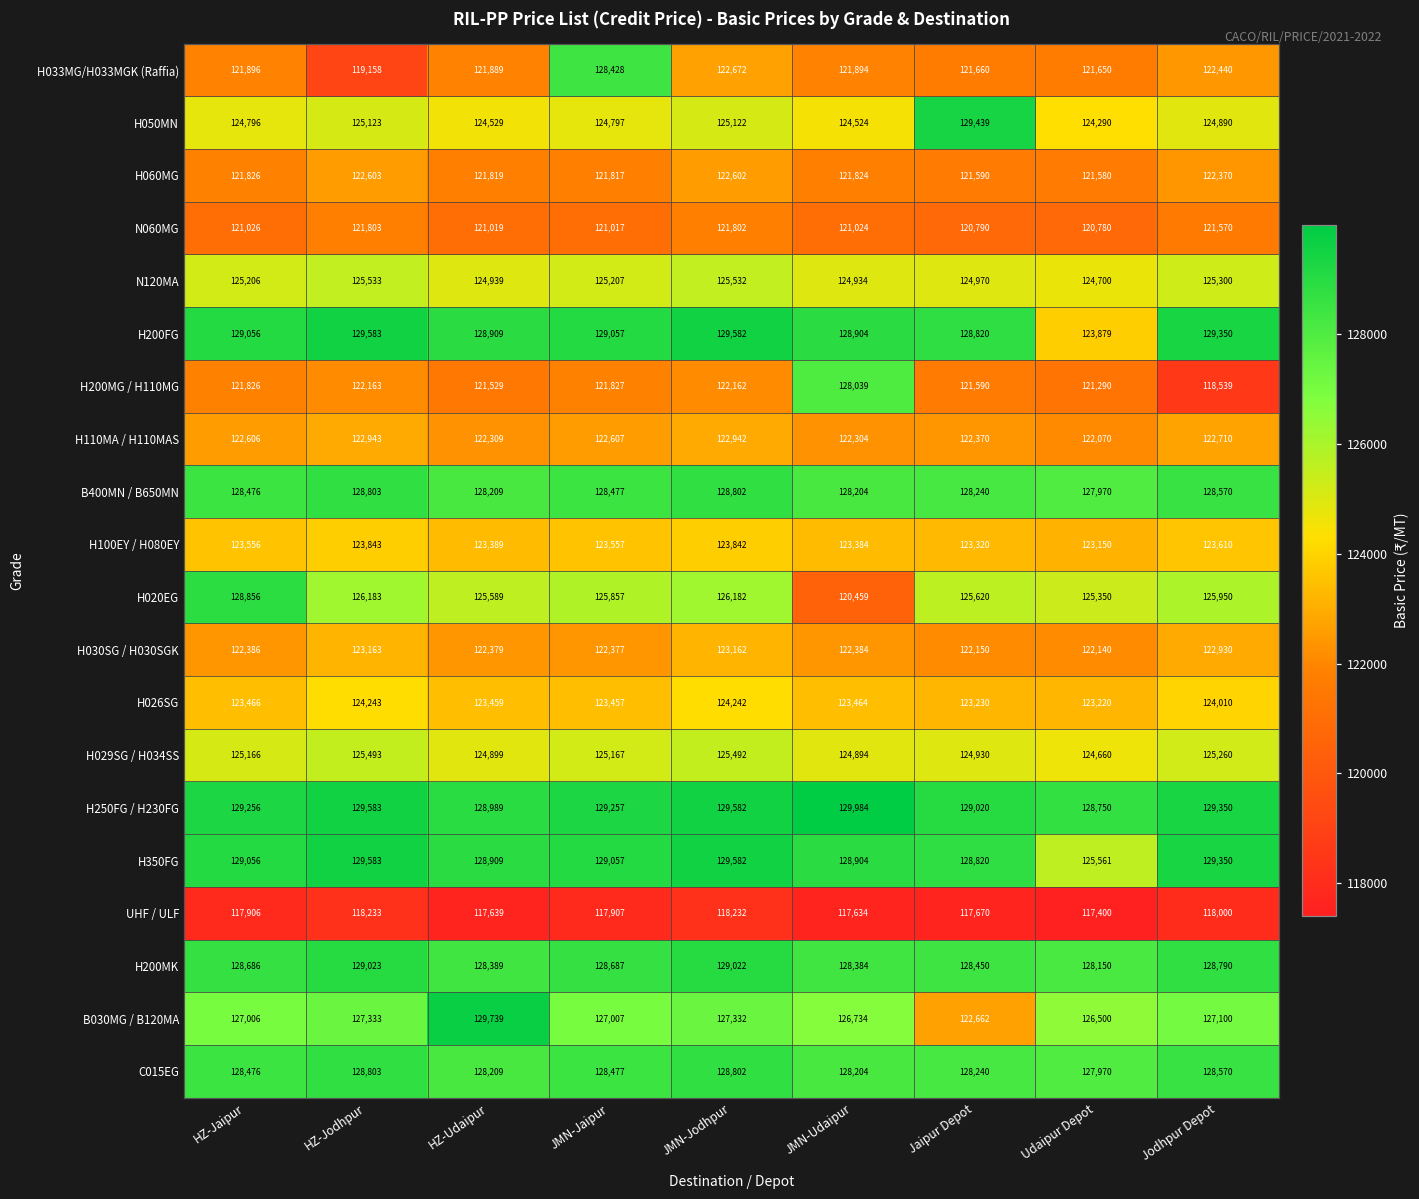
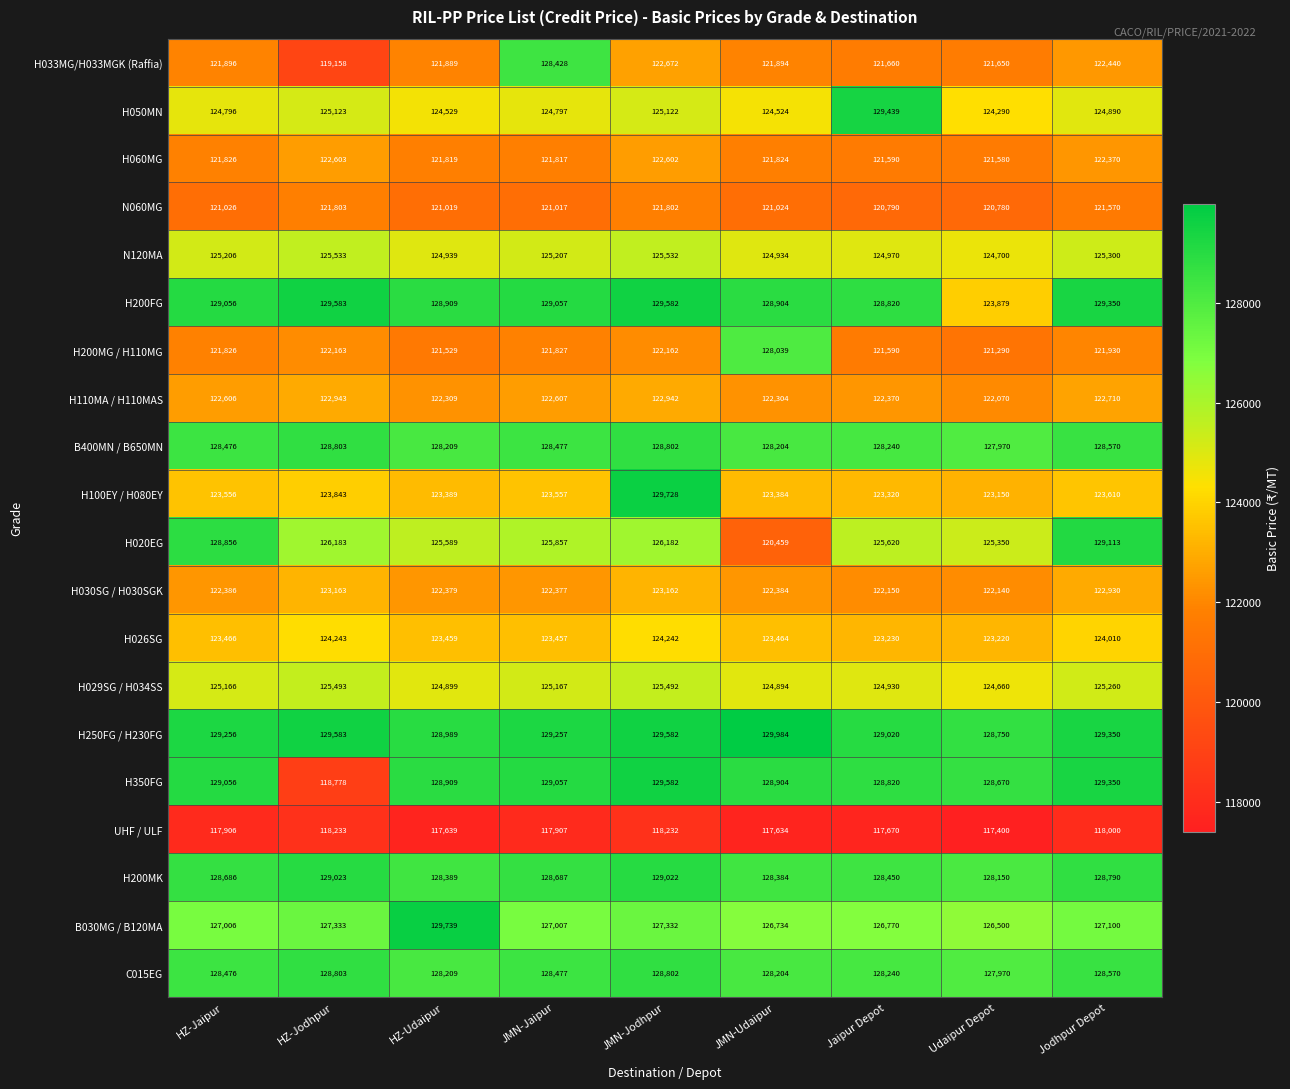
  {
    "H033MG/H033MGK (Raffia)": {
      "HZ-Jaipur": "121,896",
      "HZ-Jodhpur": "119,158",
      "HZ-Udaipur": "121,889",
      "JMN-Jaipur": "128,428",
      "JMN-Jodhpur": "122,672",
      "JMN-Udaipur": "121,894",
      "Jaipur Depot": "121,660",
      "Udaipur Depot": "121,650",
      "Jodhpur Depot": "122,440"
    },
    "H050MN": {
      "HZ-Jaipur": "124,796",
      "HZ-Jodhpur": "125,123",
      "HZ-Udaipur": "124,529",
      "JMN-Jaipur": "124,797",
      "JMN-Jodhpur": "125,122",
      "JMN-Udaipur": "124,524",
      "Jaipur Depot": "129,439",
      "Udaipur Depot": "124,290",
      "Jodhpur Depot": "124,890"
    },
    "H060MG": {
      "HZ-Jaipur": "121,826",
      "HZ-Jodhpur": "122,603",
      "HZ-Udaipur": "121,819",
      "JMN-Jaipur": "121,817",
      "JMN-Jodhpur": "122,602",
      "JMN-Udaipur": "121,824",
      "Jaipur Depot": "121,590",
      "Udaipur Depot": "121,580",
      "Jodhpur Depot": "122,370"
    },
    "N060MG": {
      "HZ-Jaipur": "121,026",
      "HZ-Jodhpur": "121,803",
      "HZ-Udaipur": "121,019",
      "JMN-Jaipur": "121,017",
      "JMN-Jodhpur": "121,802",
      "JMN-Udaipur": "121,024",
      "Jaipur Depot": "120,790",
      "Udaipur Depot": "120,780",
      "Jodhpur Depot": "121,570"
    },
    "N120MA": {
      "HZ-Jaipur": "125,206",
      "HZ-Jodhpur": "125,533",
      "HZ-Udaipur": "124,939",
      "JMN-Jaipur": "125,207",
      "JMN-Jodhpur": "125,532",
      "JMN-Udaipur": "124,934",
      "Jaipur Depot": "124,970",
      "Udaipur Depot": "124,700",
      "Jodhpur Depot": "125,300"
    },
    "H200FG": {
      "HZ-Jaipur": "129,056",
      "HZ-Jodhpur": "129,583",
      "HZ-Udaipur": "128,909",
      "JMN-Jaipur": "129,057",
      "JMN-Jodhpur": "129,582",
      "JMN-Udaipur": "128,904",
      "Jaipur Depot": "128,820",
      "Udaipur Depot": "123,879",
      "Jodhpur Depot": "129,350"
    },
    "H200MG / H110MG": {
      "HZ-Jaipur": "121,826",
      "HZ-Jodhpur": "122,163",
      "HZ-Udaipur": "121,529",
      "JMN-Jaipur": "121,827",
      "JMN-Jodhpur": "122,162",
      "JMN-Udaipur": "128,039",
      "Jaipur Depot": "121,590",
      "Udaipur Depot": "121,290",
-     "Jodhpur Depot": "118,539"
+     "Jodhpur Depot": "121,930"
    },
    "H110MA / H110MAS": {
      "HZ-Jaipur": "122,606",
      "HZ-Jodhpur": "122,943",
      "HZ-Udaipur": "122,309",
      "JMN-Jaipur": "122,607",
      "JMN-Jodhpur": "122,942",
      "JMN-Udaipur": "122,304",
      "Jaipur Depot": "122,370",
      "Udaipur Depot": "122,070",
      "Jodhpur Depot": "122,710"
    },
    "B400MN / B650MN": {
      "HZ-Jaipur": "128,476",
      "HZ-Jodhpur": "128,803",
      "HZ-Udaipur": "128,209",
      "JMN-Jaipur": "128,477",
      "JMN-Jodhpur": "128,802",
      "JMN-Udaipur": "128,204",
      "Jaipur Depot": "128,240",
      "Udaipur Depot": "127,970",
      "Jodhpur Depot": "128,570"
    },
    "H100EY / H080EY": {
      "HZ-Jaipur": "123,556",
      "HZ-Jodhpur": "123,843",
      "HZ-Udaipur": "123,389",
      "JMN-Jaipur": "123,557",
-     "JMN-Jodhpur": "123,842",
+     "JMN-Jodhpur": "129,728",
      "JMN-Udaipur": "123,384",
      "Jaipur Depot": "123,320",
      "Udaipur Depot": "123,150",
      "Jodhpur Depot": "123,610"
    },
    "H020EG": {
      "HZ-Jaipur": "128,856",
      "HZ-Jodhpur": "126,183",
      "HZ-Udaipur": "125,589",
      "JMN-Jaipur": "125,857",
      "JMN-Jodhpur": "126,182",
      "JMN-Udaipur": "120,459",
      "Jaipur Depot": "125,620",
      "Udaipur Depot": "125,350",
-     "Jodhpur Depot": "125,950"
+     "Jodhpur Depot": "129,113"
    },
    "H030SG / H030SGK": {
      "HZ-Jaipur": "122,386",
      "HZ-Jodhpur": "123,163",
      "HZ-Udaipur": "122,379",
      "JMN-Jaipur": "122,377",
      "JMN-Jodhpur": "123,162",
      "JMN-Udaipur": "122,384",
      "Jaipur Depot": "122,150",
      "Udaipur Depot": "122,140",
      "Jodhpur Depot": "122,930"
    },
    "H026SG": {
      "HZ-Jaipur": "123,466",
      "HZ-Jodhpur": "124,243",
      "HZ-Udaipur": "123,459",
      "JMN-Jaipur": "123,457",
      "JMN-Jodhpur": "124,242",
      "JMN-Udaipur": "123,464",
      "Jaipur Depot": "123,230",
      "Udaipur Depot": "123,220",
      "Jodhpur Depot": "124,010"
    },
    "H029SG / H034SS": {
      "HZ-Jaipur": "125,166",
      "HZ-Jodhpur": "125,493",
      "HZ-Udaipur": "124,899",
      "JMN-Jaipur": "125,167",
      "JMN-Jodhpur": "125,492",
      "JMN-Udaipur": "124,894",
      "Jaipur Depot": "124,930",
      "Udaipur Depot": "124,660",
      "Jodhpur Depot": "125,260"
    },
    "H250FG / H230FG": {
      "HZ-Jaipur": "129,256",
      "HZ-Jodhpur": "129,583",
      "HZ-Udaipur": "128,989",
      "JMN-Jaipur": "129,257",
      "JMN-Jodhpur": "129,582",
      "JMN-Udaipur": "129,984",
      "Jaipur Depot": "129,020",
      "Udaipur Depot": "128,750",
      "Jodhpur Depot": "129,350"
    },
    "H350FG": {
      "HZ-Jaipur": "129,056",
-     "HZ-Jodhpur": "129,583",
+     "HZ-Jodhpur": "118,778",
      "HZ-Udaipur": "128,909",
      "JMN-Jaipur": "129,057",
      "JMN-Jodhpur": "129,582",
      "JMN-Udaipur": "128,904",
      "Jaipur Depot": "128,820",
-     "Udaipur Depot": "125,561",
+     "Udaipur Depot": "128,670",
      "Jodhpur Depot": "129,350"
    },
    "UHF / ULF": {
      "HZ-Jaipur": "117,906",
      "HZ-Jodhpur": "118,233",
      "HZ-Udaipur": "117,639",
      "JMN-Jaipur": "117,907",
      "JMN-Jodhpur": "118,232",
      "JMN-Udaipur": "117,634",
      "Jaipur Depot": "117,670",
      "Udaipur Depot": "117,400",
      "Jodhpur Depot": "118,000"
    },
    "H200MK": {
      "HZ-Jaipur": "128,686",
      "HZ-Jodhpur": "129,023",
      "HZ-Udaipur": "128,389",
      "JMN-Jaipur": "128,687",
      "JMN-Jodhpur": "129,022",
      "JMN-Udaipur": "128,384",
      "Jaipur Depot": "128,450",
      "Udaipur Depot": "128,150",
      "Jodhpur Depot": "128,790"
    },
    "B030MG / B120MA": {
      "HZ-Jaipur": "127,006",
      "HZ-Jodhpur": "127,333",
      "HZ-Udaipur": "129,739",
      "JMN-Jaipur": "127,007",
      "JMN-Jodhpur": "127,332",
      "JMN-Udaipur": "126,734",
-     "Jaipur Depot": "122,662",
+     "Jaipur Depot": "126,770",
      "Udaipur Depot": "126,500",
      "Jodhpur Depot": "127,100"
    },
    "C015EG": {
      "HZ-Jaipur": "128,476",
      "HZ-Jodhpur": "128,803",
      "HZ-Udaipur": "128,209",
      "JMN-Jaipur": "128,477",
      "JMN-Jodhpur": "128,802",
      "JMN-Udaipur": "128,204",
      "Jaipur Depot": "128,240",
      "Udaipur Depot": "127,970",
      "Jodhpur Depot": "128,570"
    }
  }
